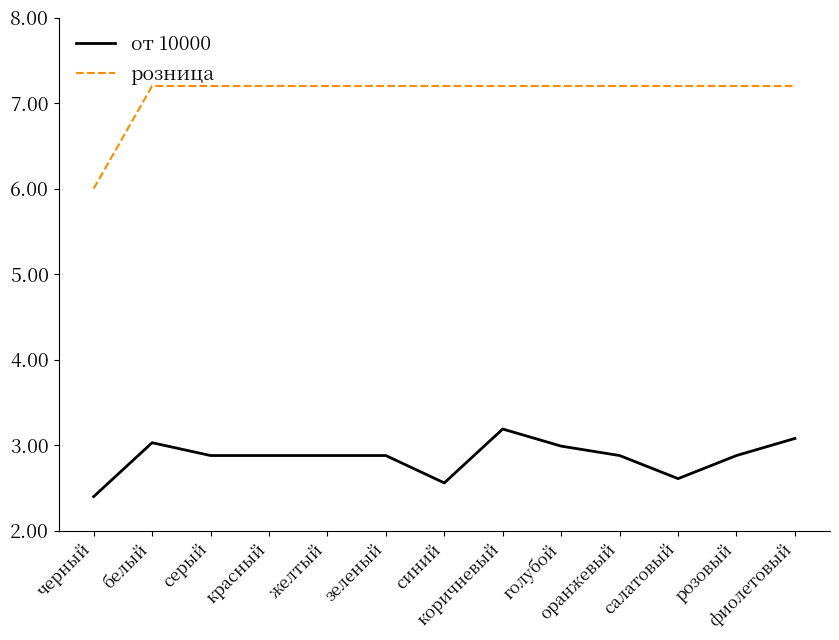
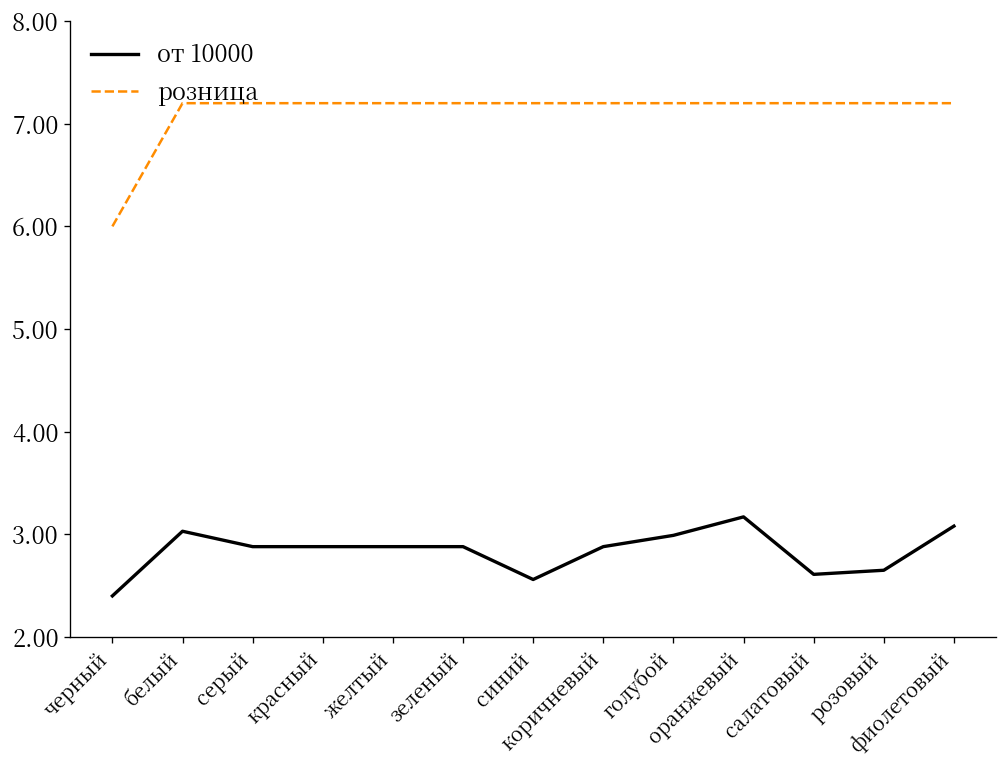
  {
    "от 10000": {
      "черный": 2.4,
      "белый": 3.0,
      "серый": 2.9,
      "красный": 2.9,
      "желтый": 2.9,
      "зеленый": 2.9,
      "синий": 2.6,
-     "коричневый": 3.2,
+     "коричневый": 2.9,
      "голубой": 3.0,
-     "оранжевый": 2.9,
+     "оранжевый": 3.2,
      "салатовый": 2.6,
-     "розовый": 2.9,
+     "розовый": 2.7,
      "фиолетовый": 3.1
    },
    "розница": {
      "черный": 6.0,
      "белый": 7.2,
      "серый": 7.2,
      "красный": 7.2,
      "желтый": 7.2,
      "зеленый": 7.2,
      "синий": 7.2,
      "коричневый": 7.2,
      "голубой": 7.2,
      "оранжевый": 7.2,
      "салатовый": 7.2,
      "розовый": 7.2,
      "фиолетовый": 7.2
    }
  }
